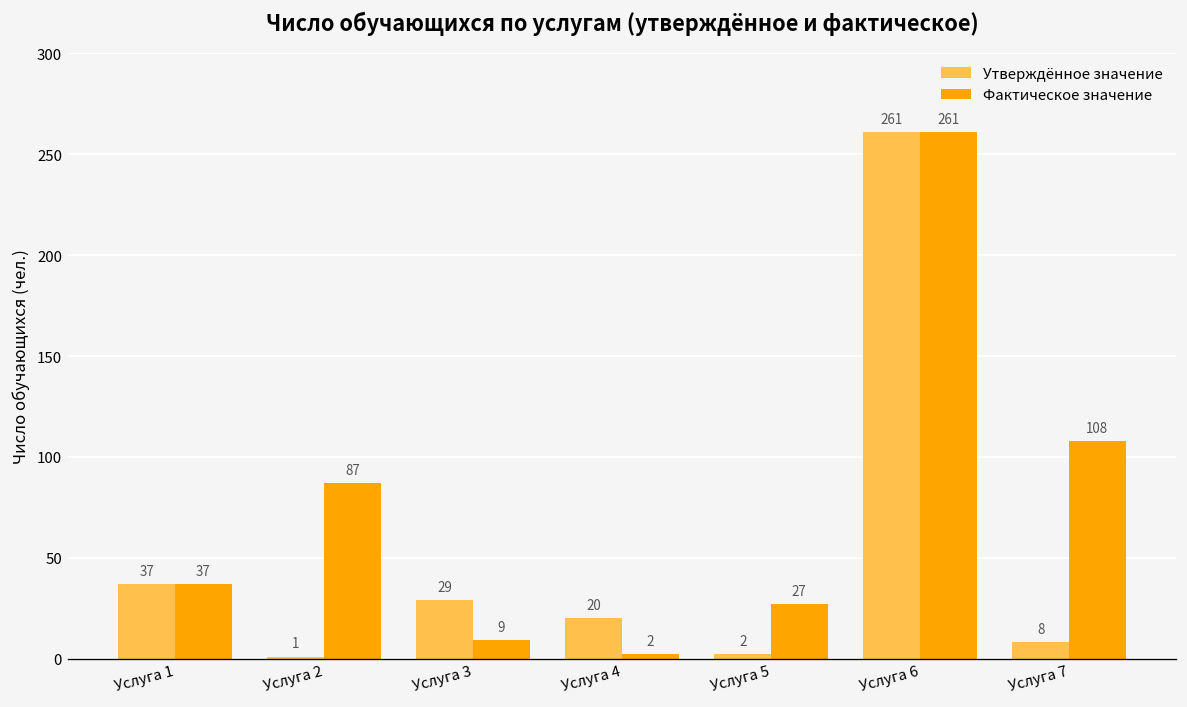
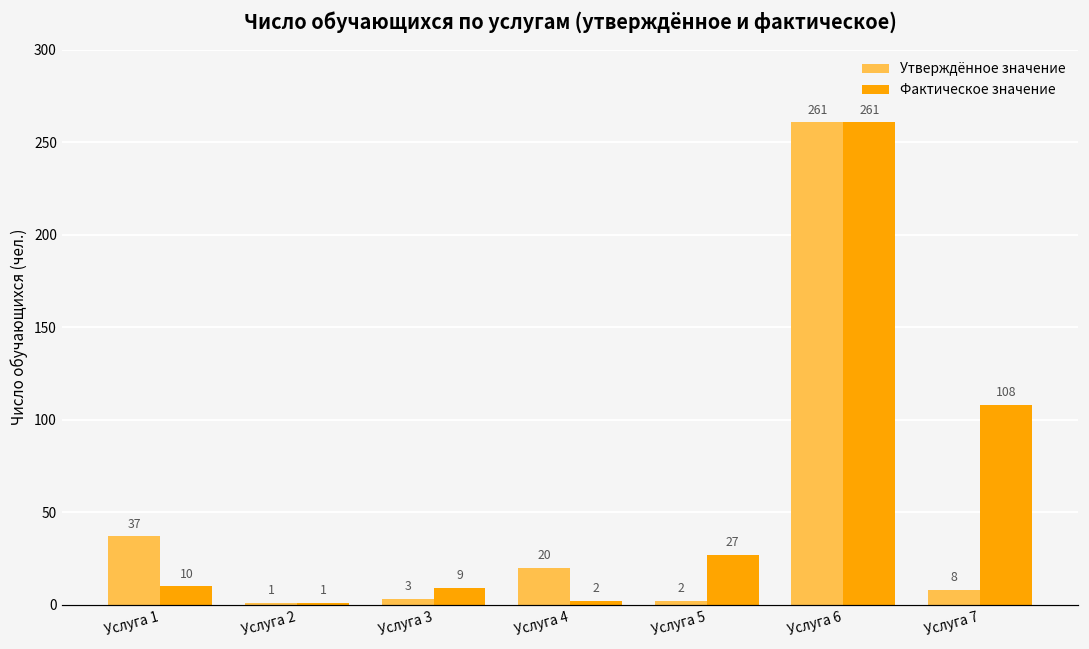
  {
    "Утверждённое значение": {
      "Услуга 1": 37,
      "Услуга 2": 1,
-     "Услуга 3": 29,
+     "Услуга 3": 3,
      "Услуга 4": 20,
      "Услуга 5": 2,
      "Услуга 6": 261,
      "Услуга 7": 8
    },
    "Фактическое значение": {
-     "Услуга 1": 37,
-     "Услуга 2": 87,
+     "Услуга 1": 10,
+     "Услуга 2": 1,
      "Услуга 3": 9,
      "Услуга 4": 2,
      "Услуга 5": 27,
      "Услуга 6": 261,
      "Услуга 7": 108
    }
  }
